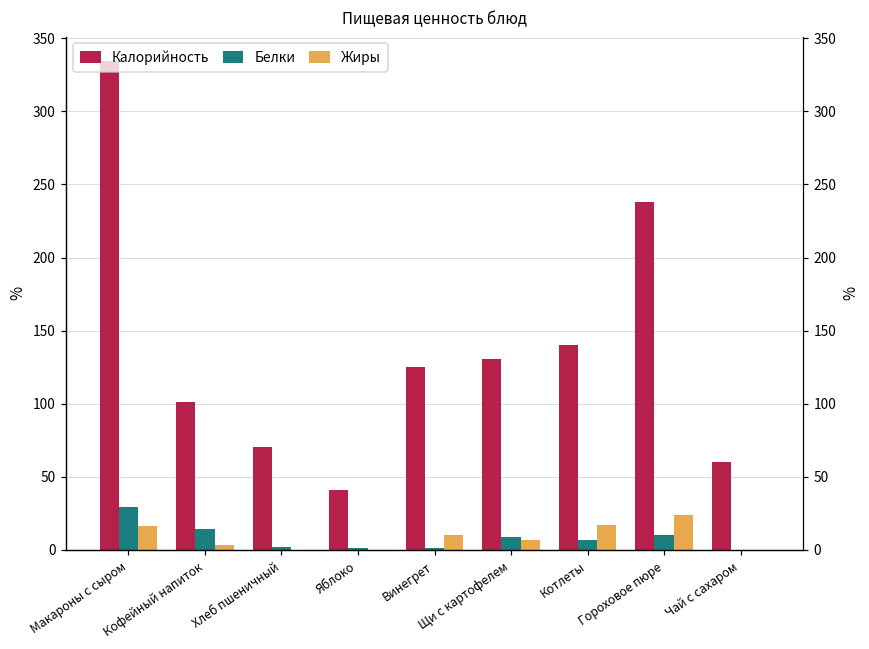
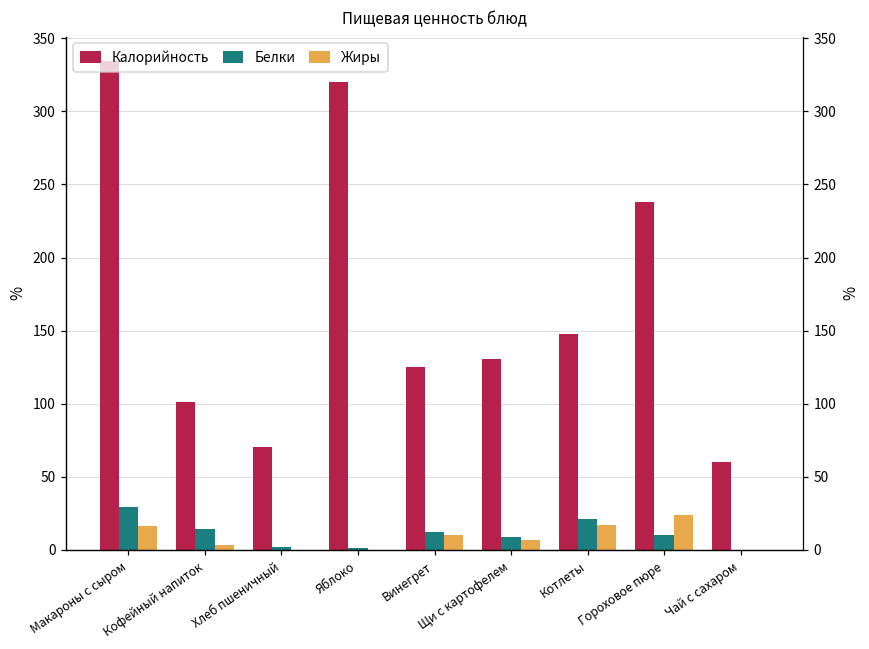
  {
    "Калорийность": {
      "Кофейный напиток": 101,
      "Хлеб пшеничный": 70,
-     "Яблоко": 41,
+     "Яблоко": 320,
      "Винегрет": 125,
      "Щи с картофелем": 130,
-     "Котлеты": 140,
+     "Котлеты": 147,
      "Гороховое пюре": 238,
      "Чай с сахаром": 60
    },
    "Белки": {
      "Макароны с сыром": 29,
      "Кофейный напиток": 14,
      "Хлеб пшеничный": 2,
-     "Винегрет": 1,
+     "Винегрет": 12,
      "Щи с картофелем": 9,
-     "Котлеты": 7,
+     "Котлеты": 21,
      "Гороховое пюре": 10
    },
    "Жиры": {
      "Макароны с сыром": 16,
      "Кофейный напиток": 3,
      "Хлеб пшеничный": 0,
      "Яблоко": 0,
      "Винегрет": 10,
      "Щи с картофелем": 7,
      "Котлеты": 17,
      "Гороховое пюре": 24
    }
  }
